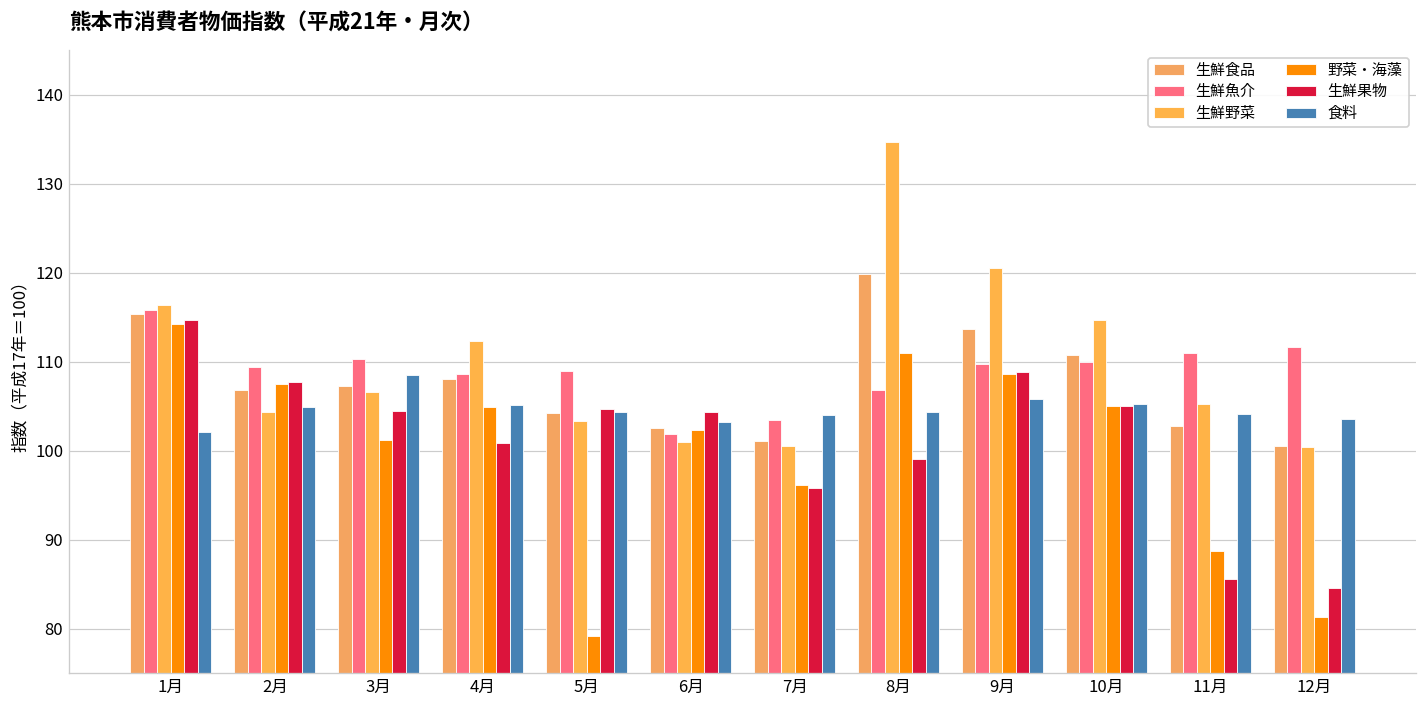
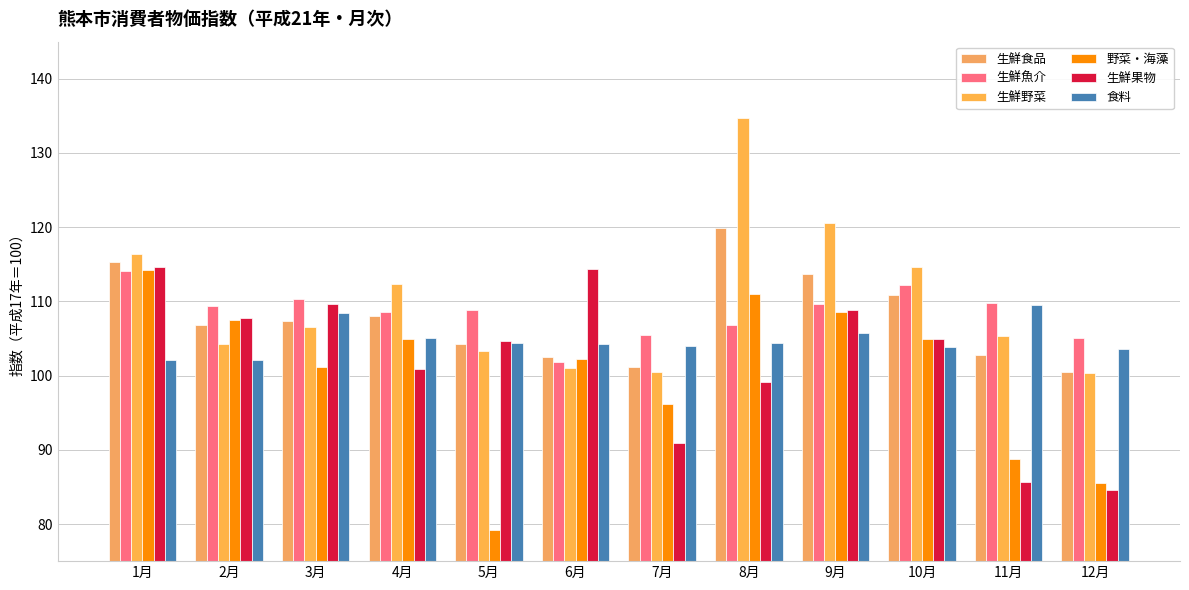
  {
    "生鮮魚介": {
-     "1月": 116,
+     "1月": 114,
      "2月": 109,
      "3月": 110,
      "4月": 109,
      "5月": 109,
      "6月": 102,
-     "7月": 104,
+     "7月": 106,
      "8月": 107,
      "9月": 110,
-     "10月": 110,
-     "11月": 111,
-     "12月": 112
+     "10月": 112,
+     "11月": 110,
+     "12月": 105
    },
    "野菜・海藻": {
      "1月": 114,
      "2月": 108,
      "3月": 101,
      "4月": 105,
      "5月": 79,
      "6月": 102,
      "7月": 96,
      "8月": 111,
      "9月": 109,
      "10月": 105,
      "11月": 89,
-     "12月": 81
+     "12月": 86
    },
    "生鮮果物": {
      "1月": 115,
      "2月": 108,
-     "3月": 105,
+     "3月": 110,
      "4月": 101,
      "5月": 105,
-     "6月": 104,
-     "7月": 96,
+     "6月": 114,
+     "7月": 91,
      "8月": 99,
      "9月": 109,
      "10月": 105,
      "11月": 86,
      "12月": 85
    },
    "食料": {
      "1月": 102,
-     "2月": 105,
+     "2月": 102,
      "3月": 109,
      "4月": 105,
      "5月": 104,
-     "6月": 103,
+     "6月": 104,
      "7月": 104,
      "8月": 104,
      "9月": 106,
-     "10月": 105,
-     "11月": 104,
+     "10月": 104,
+     "11月": 110,
      "12月": 104
    }
  }
